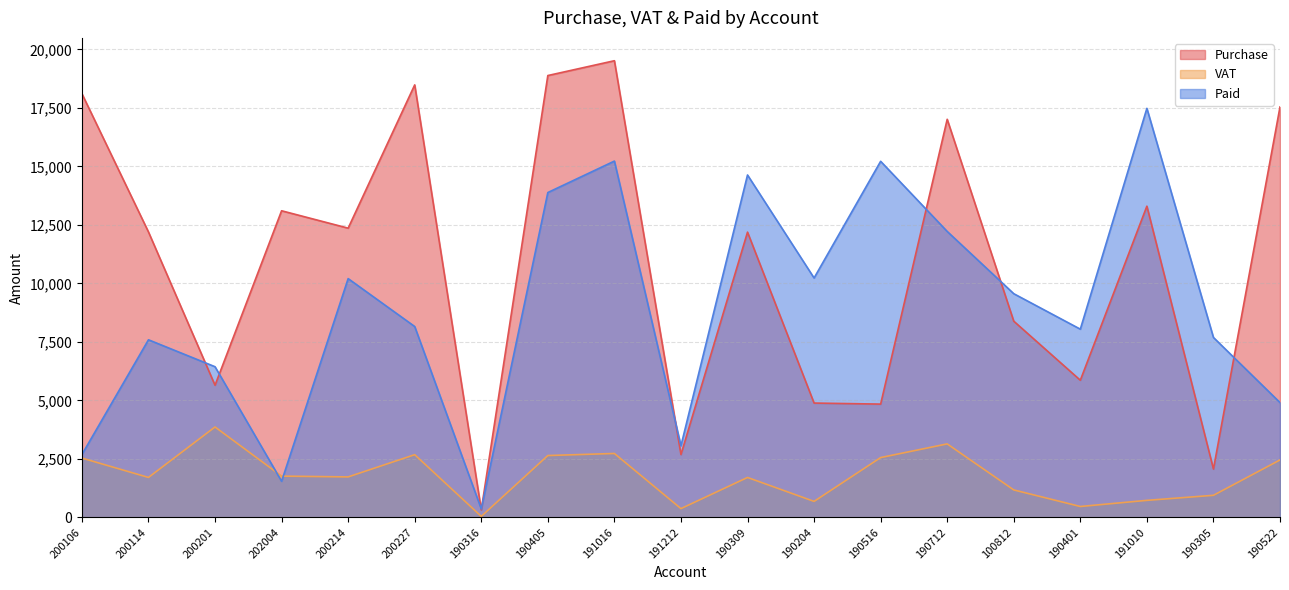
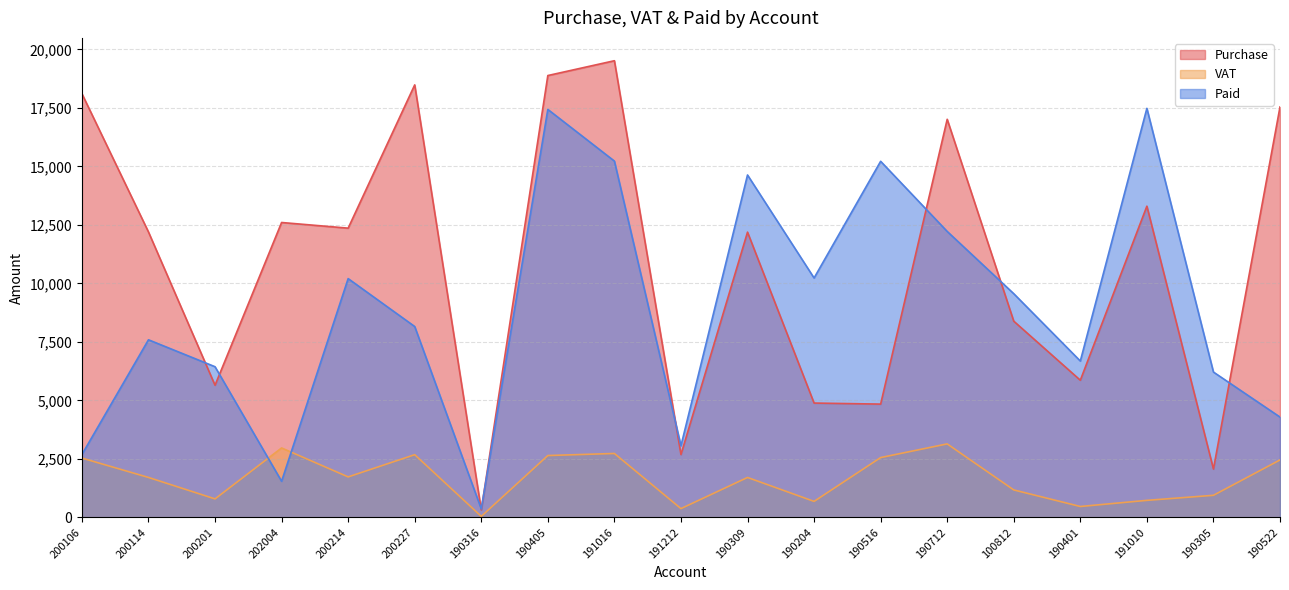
  {
    "Purchase": {
      "200106": "18,100",
      "200114": "12,200",
      "200201": "5,600",
-     "202004": "13,100",
+     "202004": "12,600",
      "200214": "12,400",
      "200227": "18,500",
      "190405": "18,900",
      "191016": "19,500",
      "191212": "2,700",
      "190309": "12,200",
      "190204": "4,900",
      "190516": "4,800",
      "190712": "17,000",
      "100812": "8,400",
      "190401": "5,900",
      "191010": "13,300",
      "190305": "2,100",
      "190522": "17,500"
    },
    "VAT": {
      "200106": "2,500",
      "200114": "1,700",
-     "200201": "3,900",
-     "202004": "1,800",
+     "200201": "800",
+     "202004": "3,000",
      "200214": "1,700",
      "200227": "2,700",
      "190316": "0",
      "190405": "2,600",
      "191016": "2,700",
      "191212": "400",
      "190309": "1,700",
      "190204": "700",
      "190516": "2,600",
      "190712": "3,100",
      "100812": "1,200",
      "190401": "500",
      "191010": "700",
      "190305": "900",
      "190522": "2,500"
    },
    "Paid": {
      "200106": "2,700",
      "200114": "7,600",
      "200201": "6,400",
      "202004": "1,500",
      "200214": "10,200",
      "200227": "8,200",
-     "190405": "13,900",
+     "190405": "17,400",
      "191016": "15,200",
      "191212": "3,100",
      "190309": "14,600",
      "190204": "10,200",
      "190516": "15,200",
      "190712": "12,200",
      "100812": "9,600",
-     "190401": "8,000",
+     "190401": "6,700",
      "191010": "17,500",
-     "190305": "7,700",
-     "190522": "4,900"
+     "190305": "6,200",
+     "190522": "4,300"
    }
  }
